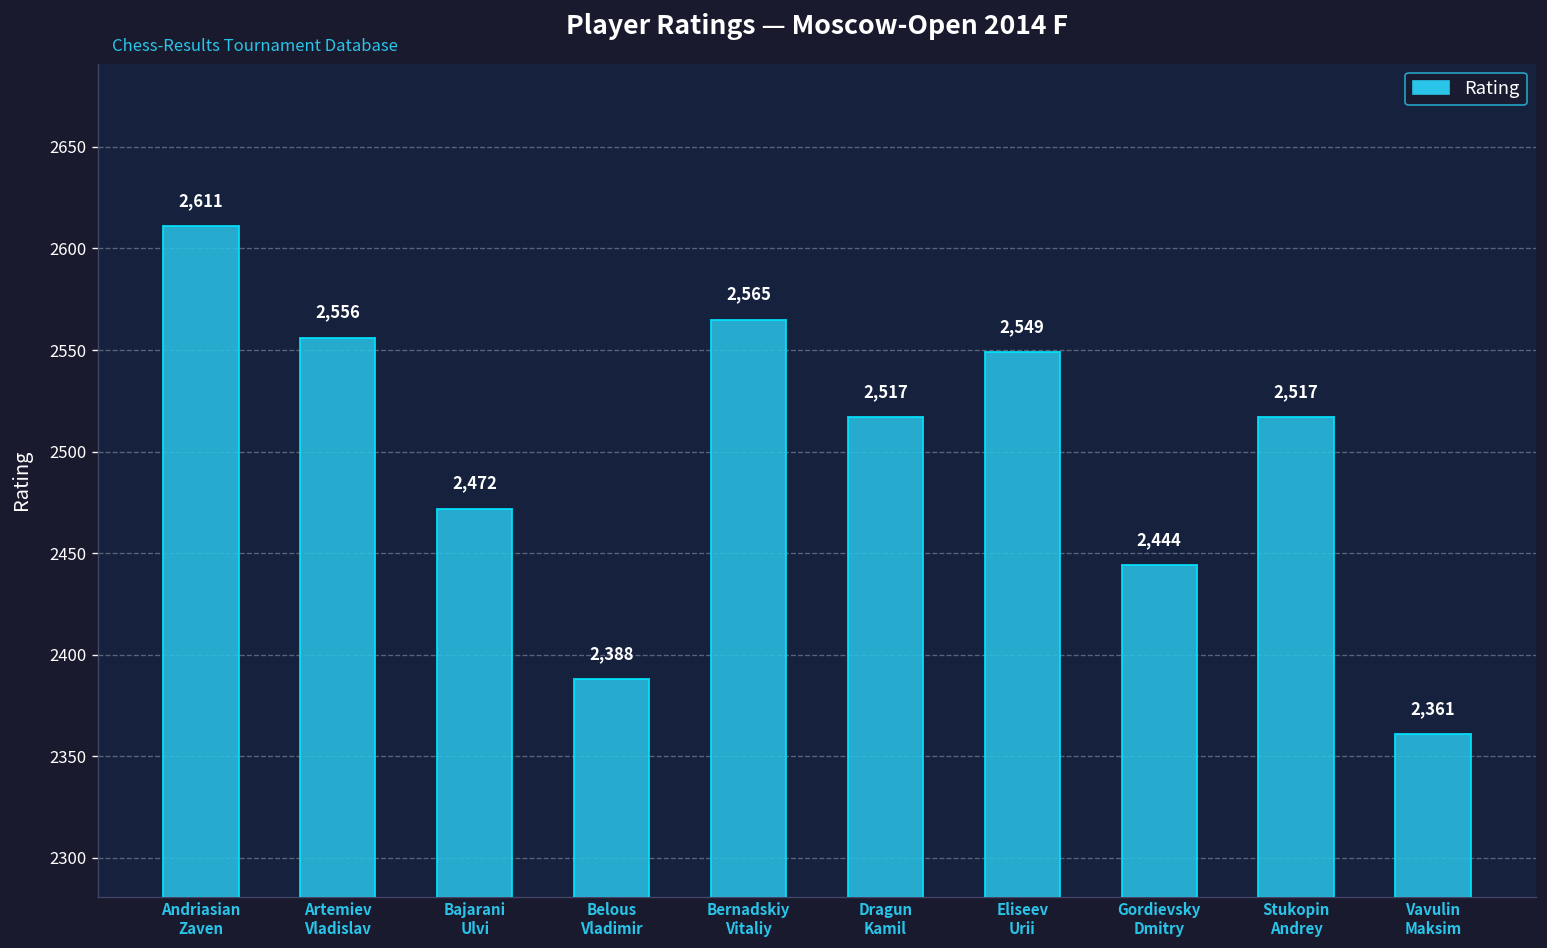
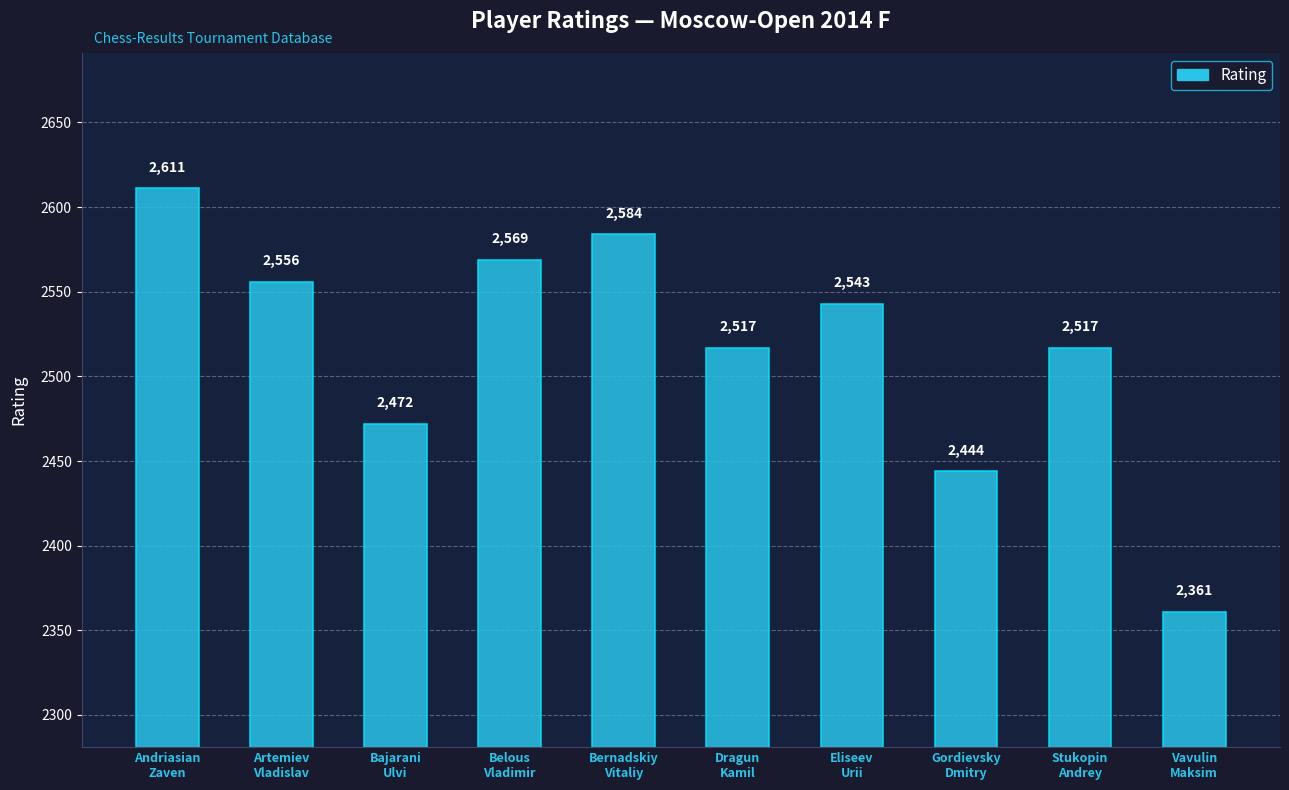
  {
    "Andriasian Zaven": "2,611",
    "Artemiev Vladislav": "2,556",
    "Bajarani Ulvi": "2,472",
-   "Belous Vladimir": "2,388",
-   "Bernadskiy Vitaliy": "2,565",
+   "Belous Vladimir": "2,569",
+   "Bernadskiy Vitaliy": "2,584",
    "Dragun Kamil": "2,517",
-   "Eliseev Urii": "2,549",
+   "Eliseev Urii": "2,543",
    "Gordievsky Dmitry": "2,444",
    "Stukopin Andrey": "2,517",
    "Vavulin Maksim": "2,361"
  }
